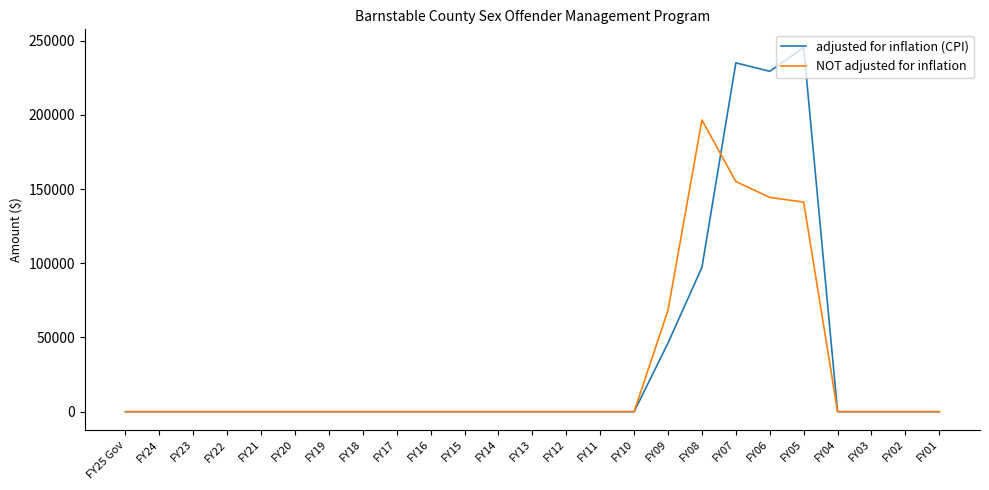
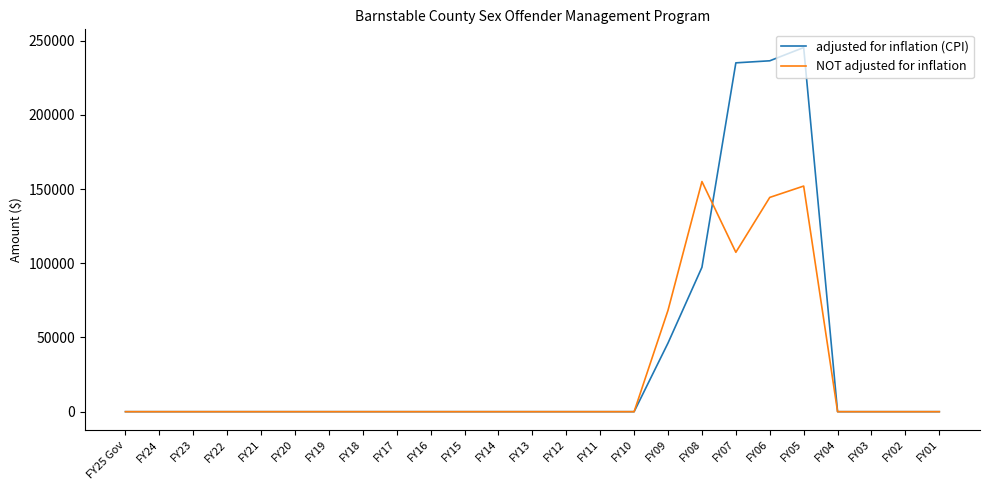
  {
    "adjusted for inflation (CPI)": {
      "FY09": 46000,
      "FY08": 97000,
      "FY07": 235000,
-     "FY06": 229000
+     "FY06": 236000
    },
    "NOT adjusted for inflation": {
      "FY09": 68000,
-     "FY08": 197000,
-     "FY07": 155000,
+     "FY08": 155000,
+     "FY07": 107000,
      "FY06": 144000,
-     "FY05": 141000
+     "FY05": 152000
    }
  }
